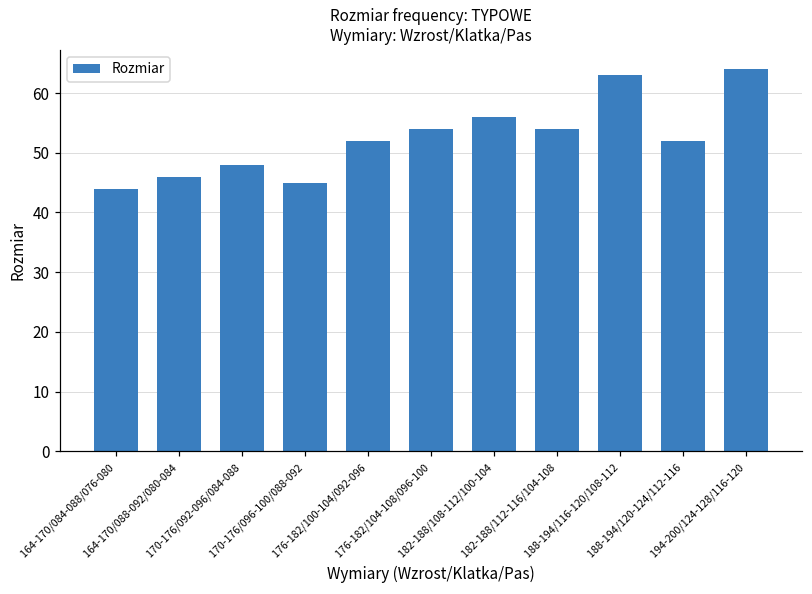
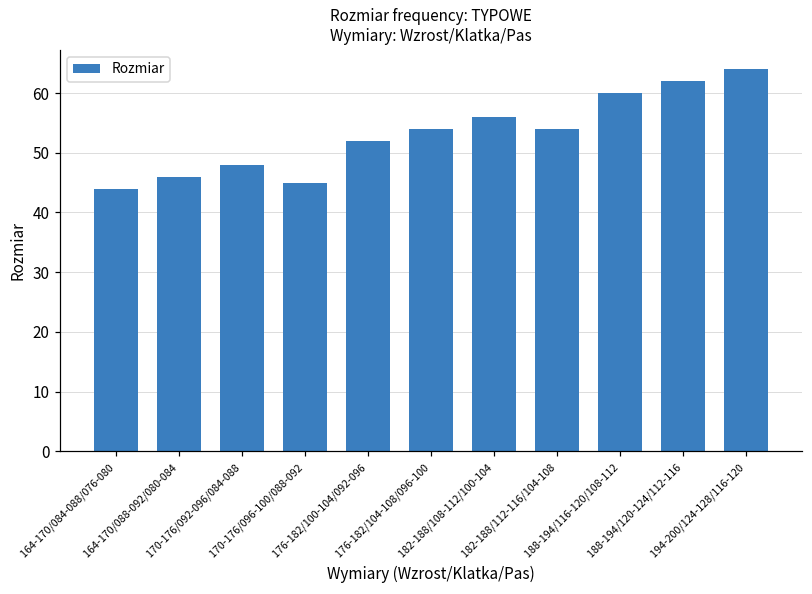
  {
    "164-170/084-088/076-080": 44,
    "164-170/088-092/080-084": 46,
    "170-176/092-096/084-088": 48,
    "170-176/096-100/088-092": 45,
    "176-182/100-104/092-096": 52,
    "176-182/104-108/096-100": 54,
    "182-188/108-112/100-104": 56,
    "182-188/112-116/104-108": 54,
-   "188-194/116-120/108-112": 63,
-   "188-194/120-124/112-116": 52,
+   "188-194/116-120/108-112": 60,
+   "188-194/120-124/112-116": 62,
    "194-200/124-128/116-120": 64
  }
